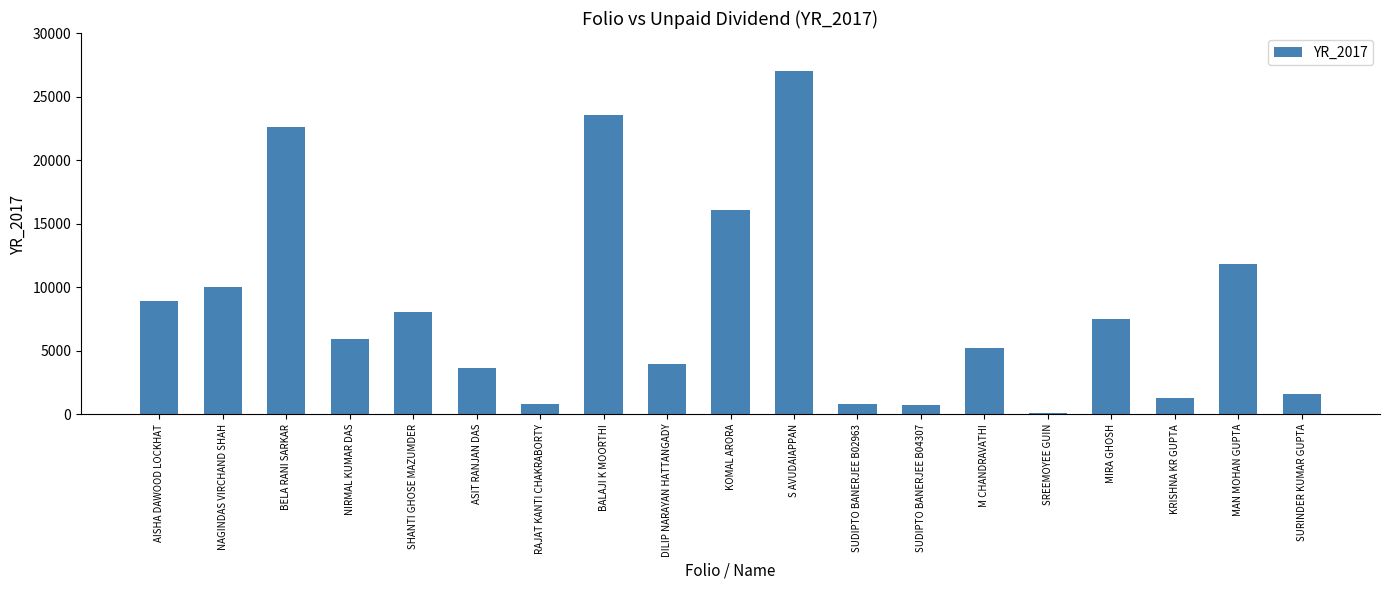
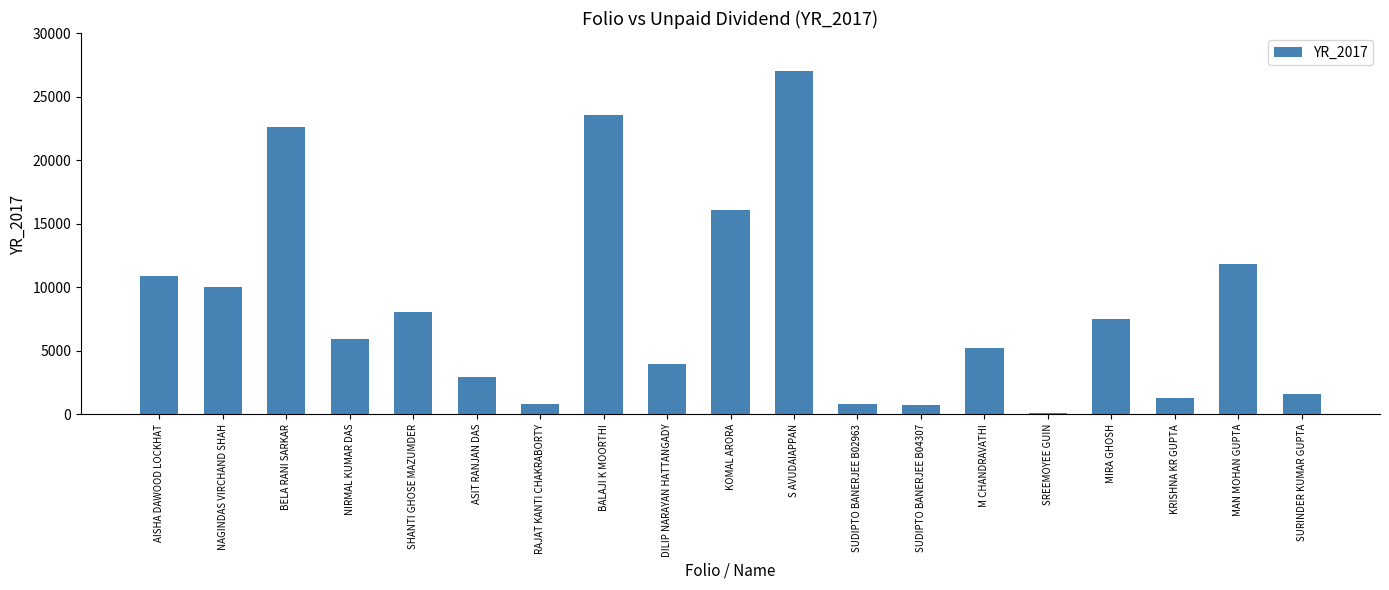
  {
-   "AISHA DAWOOD LOCKHAT": 8900,
+   "AISHA DAWOOD LOCKHAT": 10800,
    "NAGINDAS VIRCHAND SHAH": 10000,
    "BELA RANI SARKAR": 22600,
    "NIRMAL KUMAR DAS": 5900,
    "SHANTI GHOSE MAZUMDER": 8000,
-   "ASIT RANJAN DAS": 3600,
+   "ASIT RANJAN DAS": 2900,
    "RAJAT KANTI CHAKRABORTY": 800,
    "BALAJI K MOORTHI": 23500,
    "DILIP NARAYAN HATTANGADY": 3900,
    "KOMAL ARORA": 16000,
    "S AVUDAIAPPAN": 27000,
    "SUDIPTO BANERJEE B02963": 800,
    "SUDIPTO BANERJEE B04307": 700,
    "M CHANDRAVATHI": 5200,
    "MIRA GHOSH": 7500,
    "KRISHNA KR GUPTA": 1200,
    "MAN MOHAN GUPTA": 11800,
    "SURINDER KUMAR GUPTA": 1600
  }
